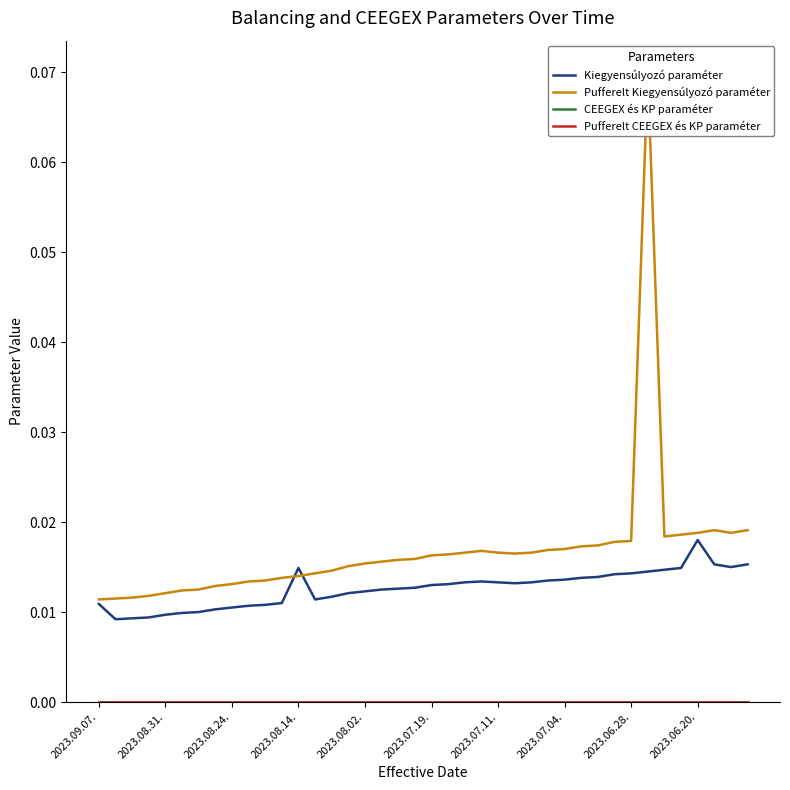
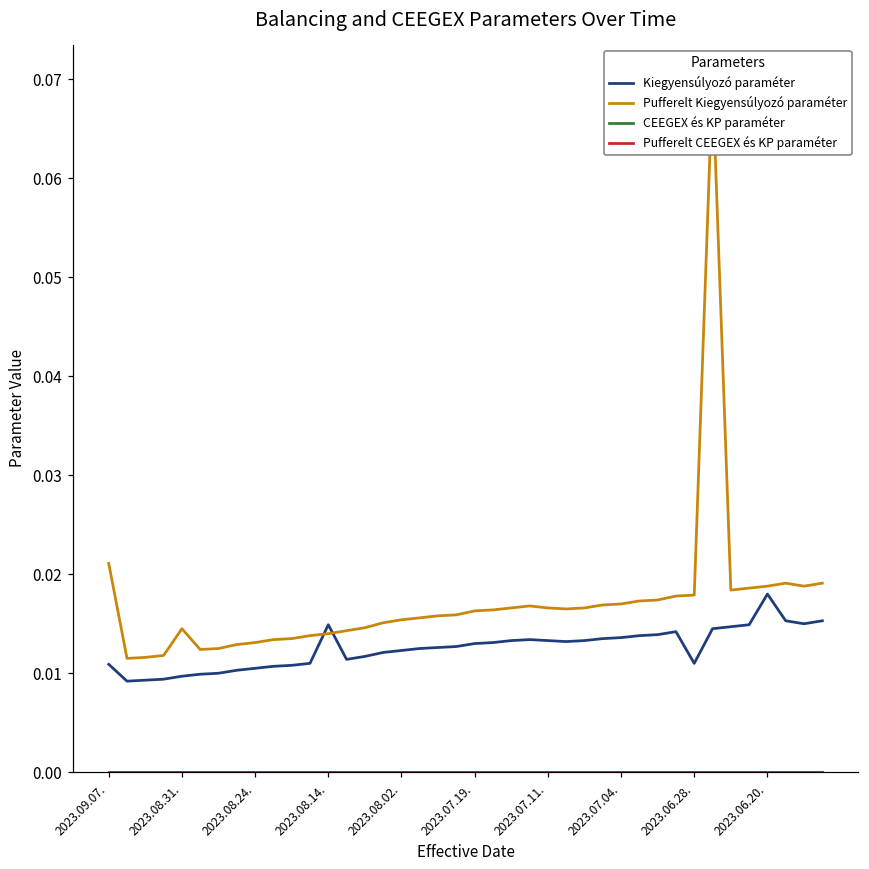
  {
    "Kiegyensúlyozó paraméter": {
      "2023.09.07.": 0.011,
      "2023.08.31.": 0.010,
      "2023.08.24.": 0.011,
      "2023.08.14.": 0.015,
      "2023.08.02.": 0.012,
      "2023.07.19.": 0.013,
      "2023.07.11.": 0.013,
      "2023.07.04.": 0.014,
-     "2023.06.28.": 0.014,
+     "2023.06.28.": 0.011,
      "2023.06.20.": 0.018
    },
    "Pufferelt Kiegyensúlyozó paraméter": {
-     "2023.09.07.": 0.011,
-     "2023.08.31.": 0.012,
+     "2023.09.07.": 0.021,
+     "2023.08.31.": 0.015,
      "2023.08.24.": 0.013,
      "2023.08.14.": 0.014,
      "2023.08.02.": 0.015,
      "2023.07.19.": 0.016,
      "2023.07.11.": 0.017,
      "2023.07.04.": 0.017,
      "2023.06.28.": 0.018,
      "2023.06.20.": 0.019
    },
    "Pufferelt CEEGEX és KP paraméter": {
      "2023.09.07.": 0.000,
      "2023.08.31.": 0.000,
      "2023.08.24.": 0.000,
      "2023.08.14.": 0.000,
      "2023.08.02.": 0.000,
      "2023.07.19.": 0.000,
      "2023.07.11.": 0.000,
      "2023.07.04.": 0.000,
      "2023.06.28.": 0.000,
      "2023.06.20.": 0.000
    }
  }
